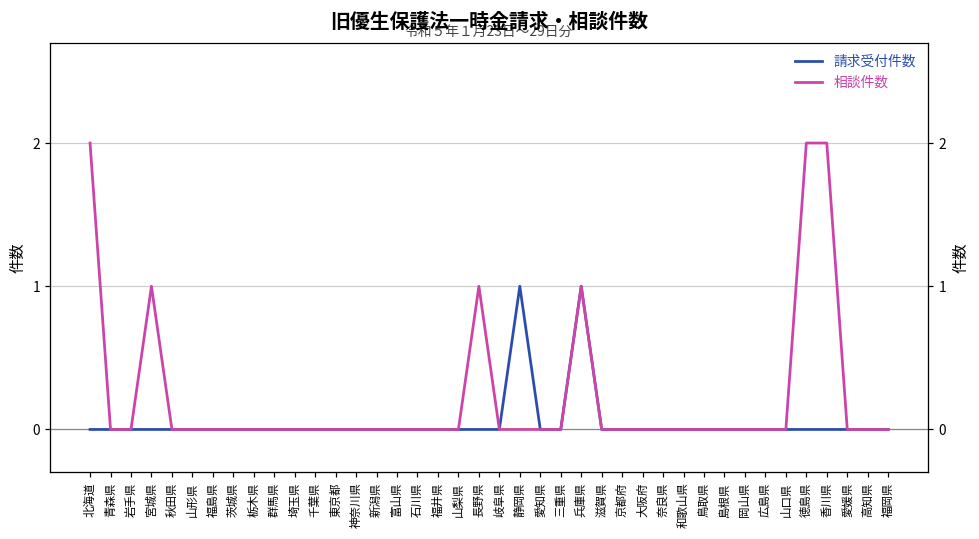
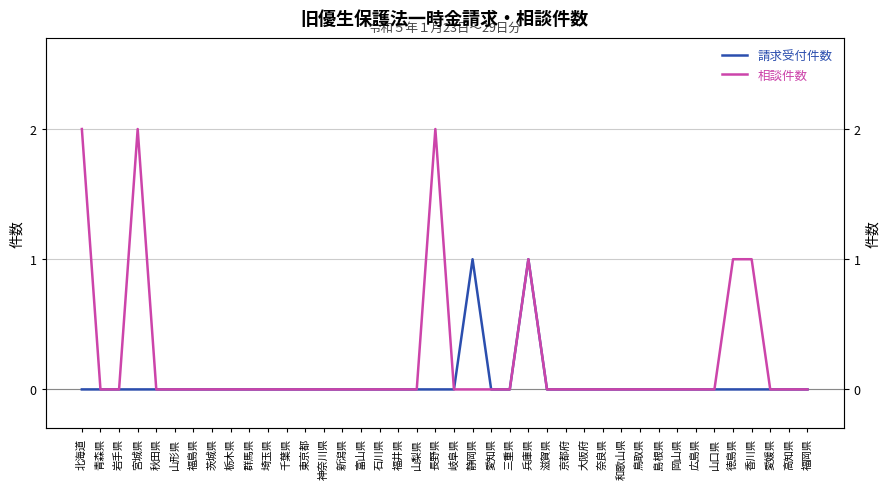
  {
    "請求受付件数": {
      "北海道": 0,
      "宮城県": 0,
      "長野県": 0,
      "静岡県": 1,
      "徳島県": 0,
      "香川県": 0
    },
    "相談件数": {
      "北海道": 2,
-     "宮城県": 1,
-     "長野県": 1,
+     "宮城県": 2,
+     "長野県": 2,
      "静岡県": 0,
-     "徳島県": 2,
-     "香川県": 2
+     "徳島県": 1,
+     "香川県": 1
    }
  }
